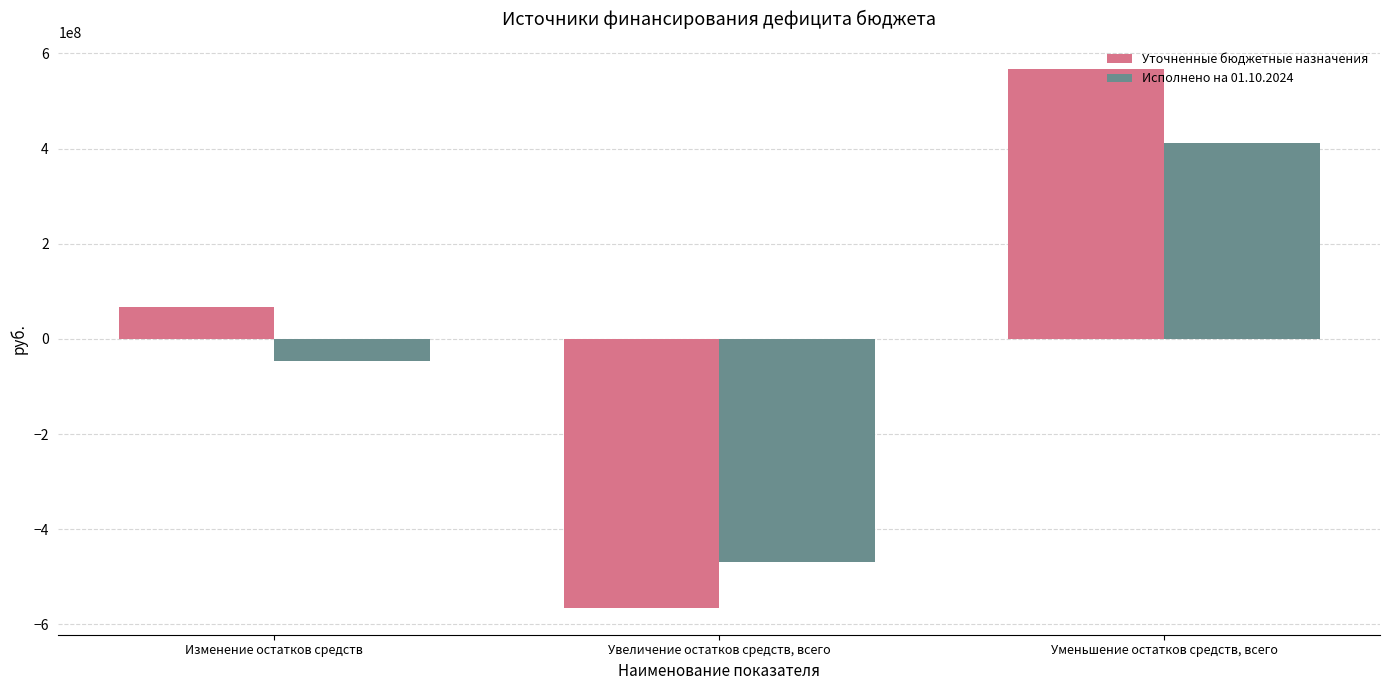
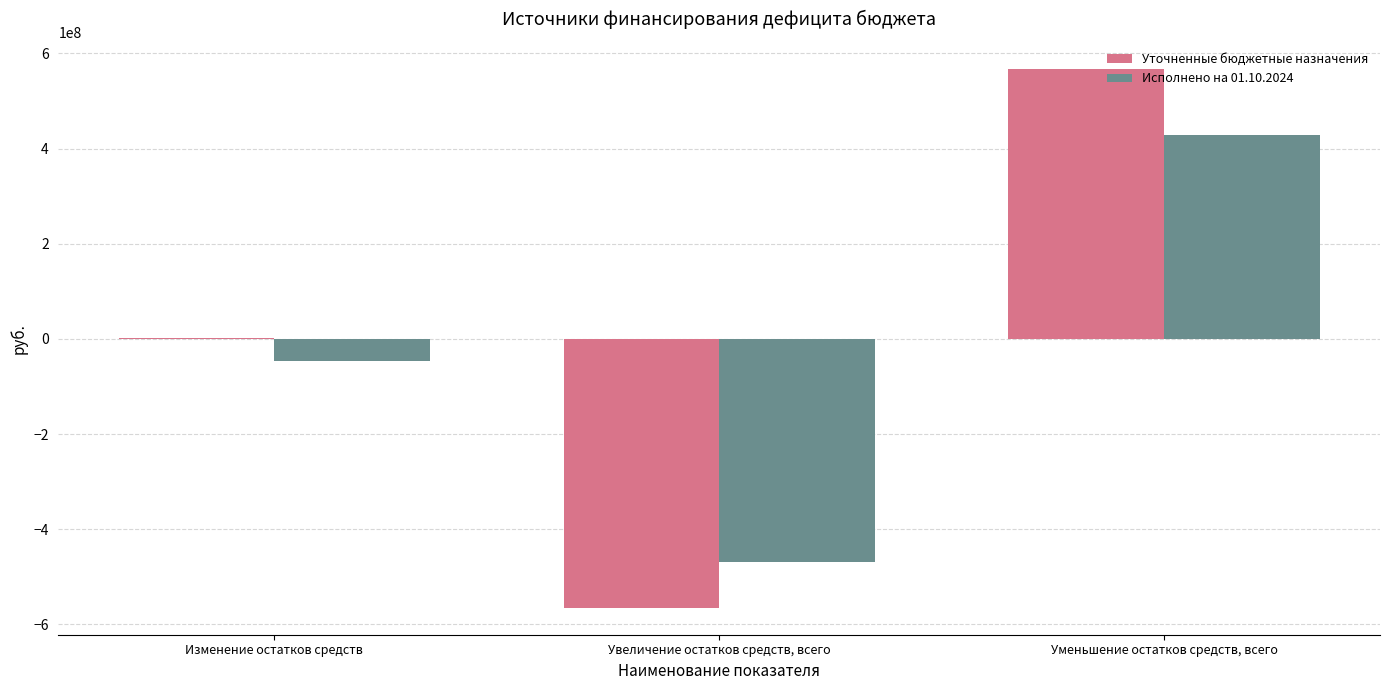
  {
    "Уточненные бюджетные назначения": {
-     "Изменение остатков средств": 70000000,
+     "Изменение остатков средств": 0,
      "Увеличение остатков средств, всего": -560000000,
      "Уменьшение остатков средств, всего": 570000000
    },
    "Исполнено на 01.10.2024": {
      "Изменение остатков средств": -50000000,
      "Увеличение остатков средств, всего": -470000000,
-     "Уменьшение остатков средств, всего": 410000000
+     "Уменьшение остатков средств, всего": 430000000
    }
  }
